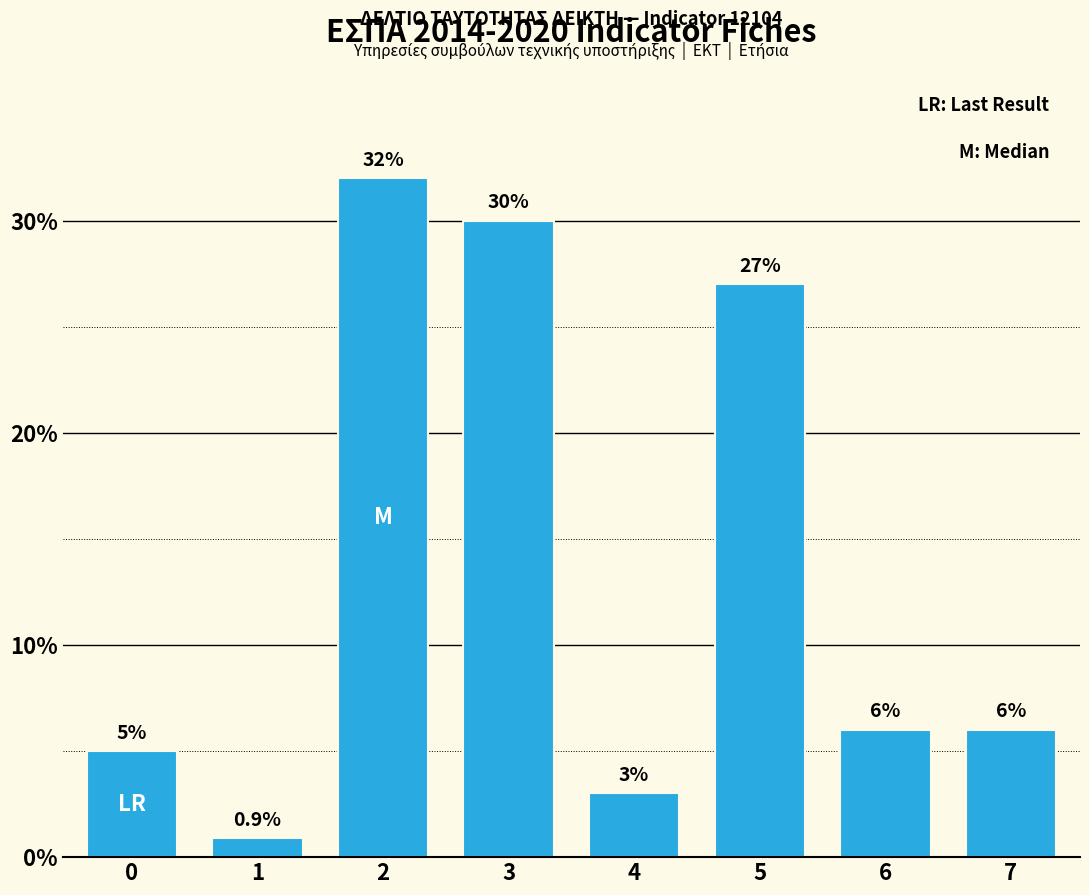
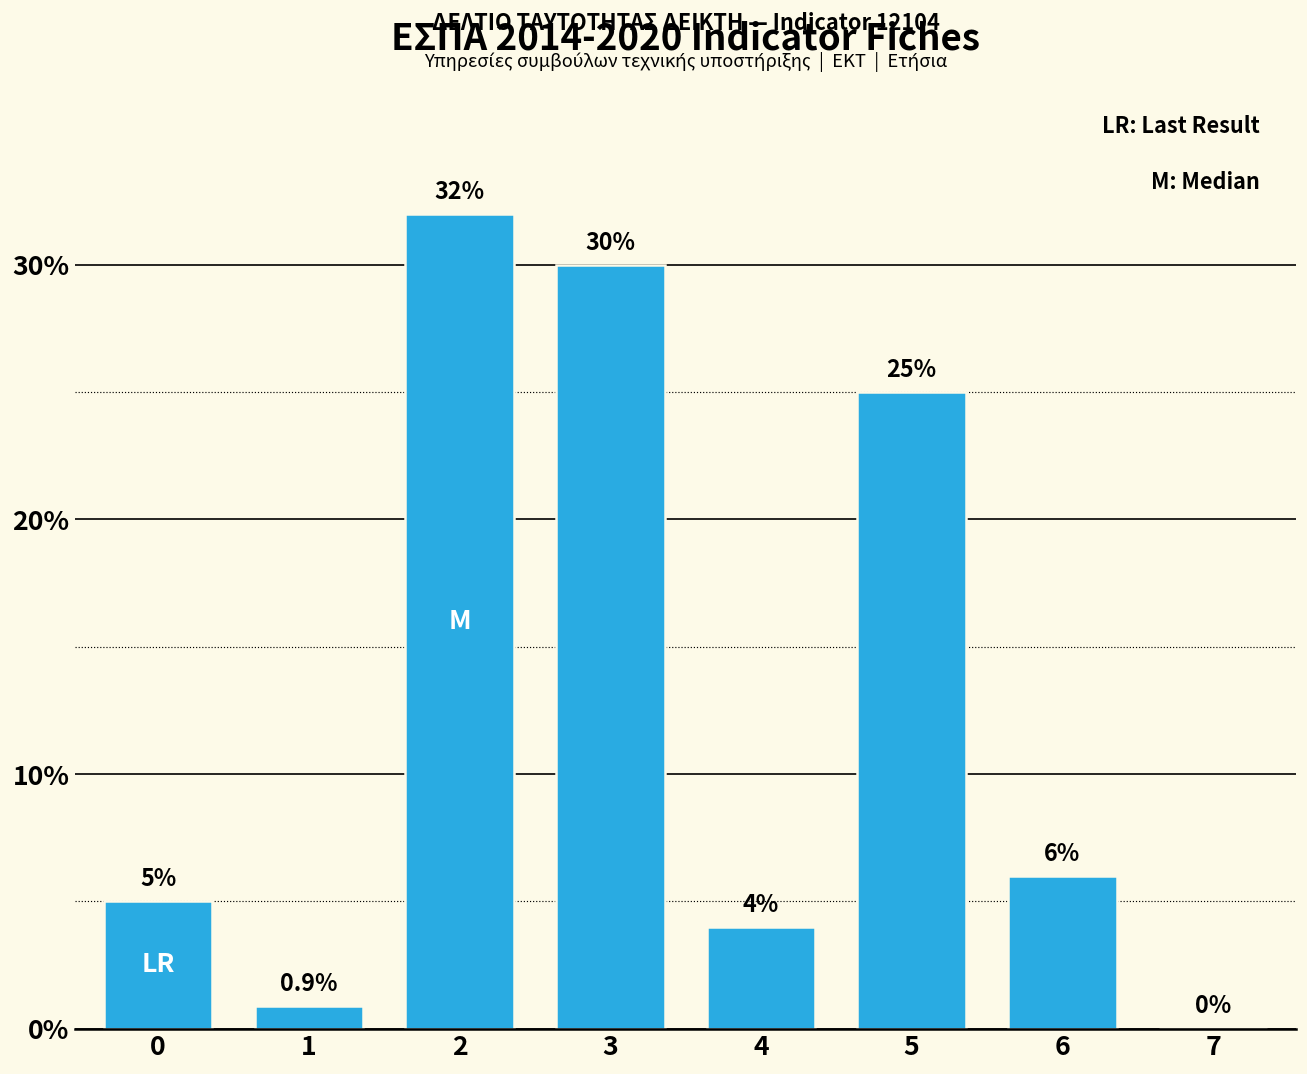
  {
    "0": "5%",
    "1": "0.9%",
    "2": "32%",
    "3": "30%",
-   "4": "3%",
-   "5": "27%",
+   "4": "4%",
+   "5": "25%",
    "6": "6%",
-   "7": "6%"
+   "7": "0%"
  }
